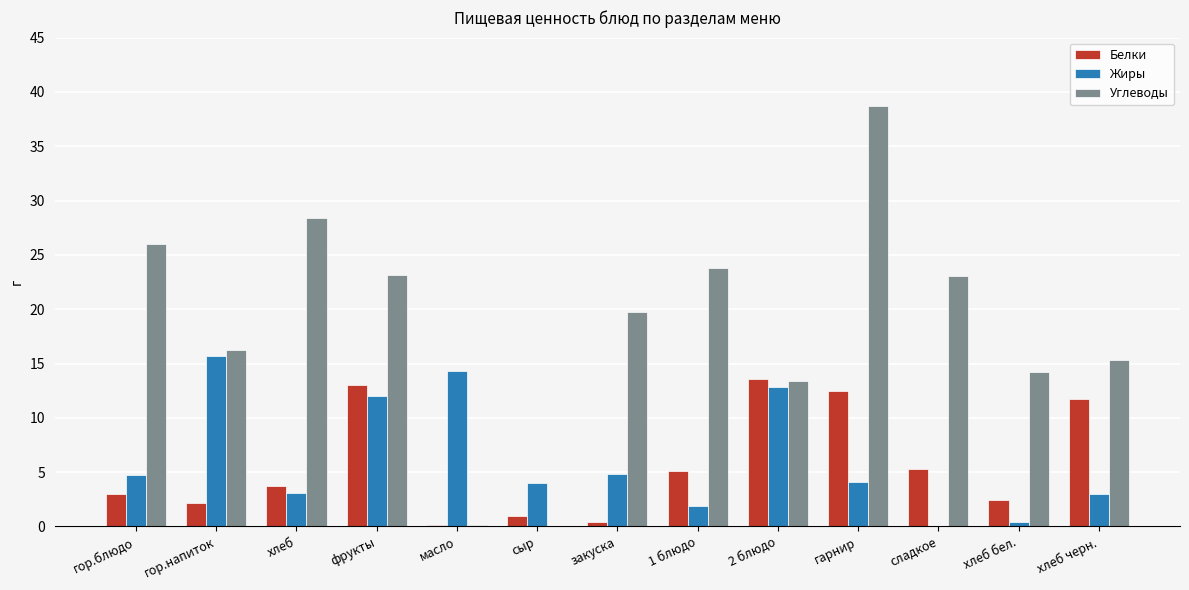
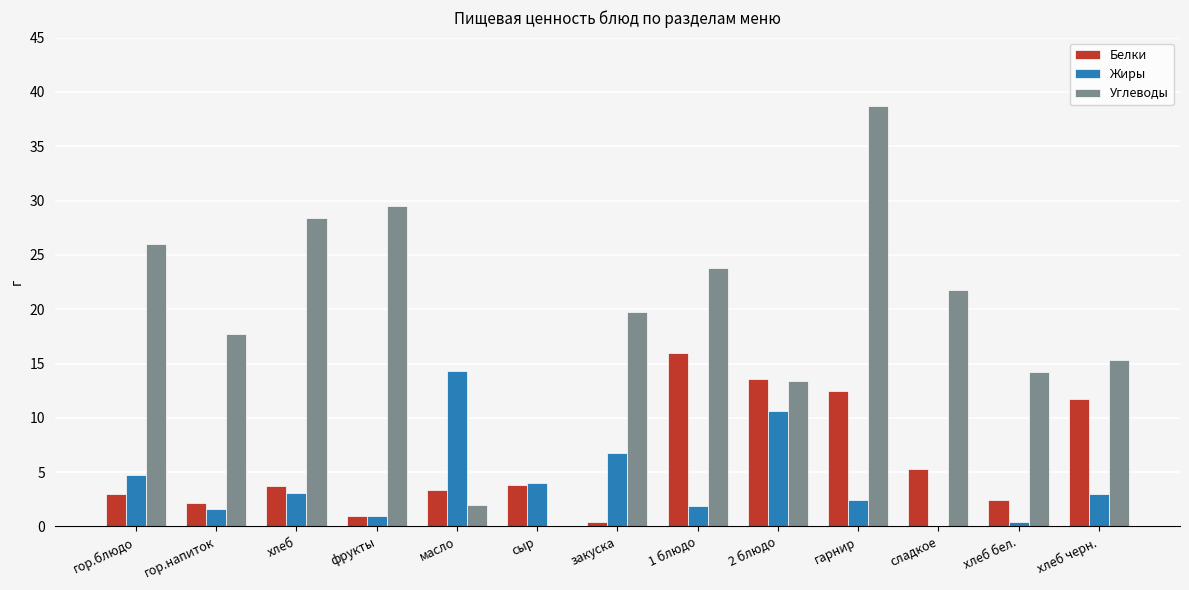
  {
    "Белки": {
      "гор.блюдо": 3.0,
      "гор.напиток": 2.2,
      "хлеб": 3.7,
-     "фрукты": 13,
-     "масло": 0.1,
-     "сыр": 1.0,
+     "фрукты": 1,
+     "масло": 3.4,
+     "сыр": 3.8,
      "закуска": 0.4,
-     "1 блюдо": 5.1,
+     "1 блюдо": 16.0,
      "2 блюдо": 13.6,
      "гарнир": 12.5,
      "сладкое": 5.3,
      "хлеб бел.": 2.4,
      "хлеб черн.": 11.7
    },
    "Жиры": {
      "гор.блюдо": 4.7,
-     "гор.напиток": 15.7,
+     "гор.напиток": 1.6,
      "хлеб": 3.1,
-     "фрукты": 12,
+     "фрукты": 1,
      "масло": 14.3,
      "сыр": 4.0,
-     "закуска": 4.8,
+     "закуска": 6.8,
      "1 блюдо": 1.9,
-     "2 блюдо": 12.8,
-     "гарнир": 4.1,
+     "2 блюдо": 10.6,
+     "гарнир": 2.4,
      "сладкое": 0.0,
      "хлеб бел.": 0.4,
      "хлеб черн.": 3.0
    },
    "Углеводы": {
      "гор.блюдо": 26.0,
-     "гор.напиток": 16.2,
+     "гор.напиток": 17.7,
      "хлеб": 28.4,
-     "фрукты": 23.1,
-     "масло": 0.1,
+     "фрукты": 29.5,
+     "масло": 2.0,
      "сыр": 0.0,
      "закуска": 19.7,
      "1 блюдо": 23.8,
      "2 блюдо": 13.4,
      "гарнир": 38.7,
-     "сладкое": 23.1,
+     "сладкое": 21.8,
      "хлеб бел.": 14.2,
      "хлеб черн.": 15.3
    }
  }
